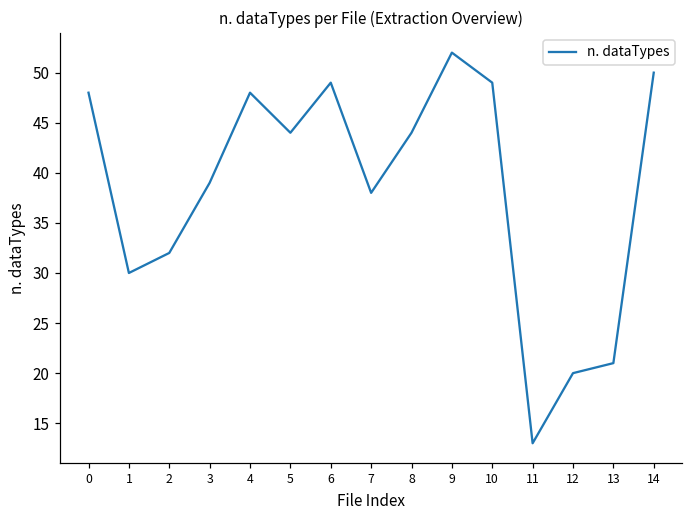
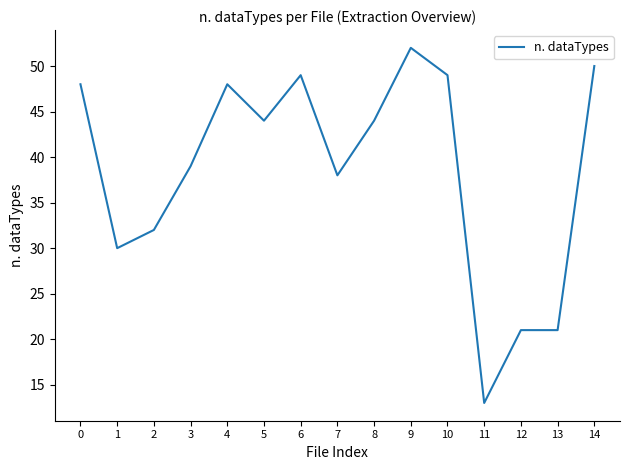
  {
    "0": 48,
    "1": 30,
    "2": 32,
    "3": 39,
    "4": 48,
    "5": 44,
    "6": 49,
    "7": 38,
    "8": 44,
    "9": 52,
    "10": 49,
    "11": 13,
-   "12": 20,
+   "12": 21,
    "13": 21,
    "14": 50
  }
